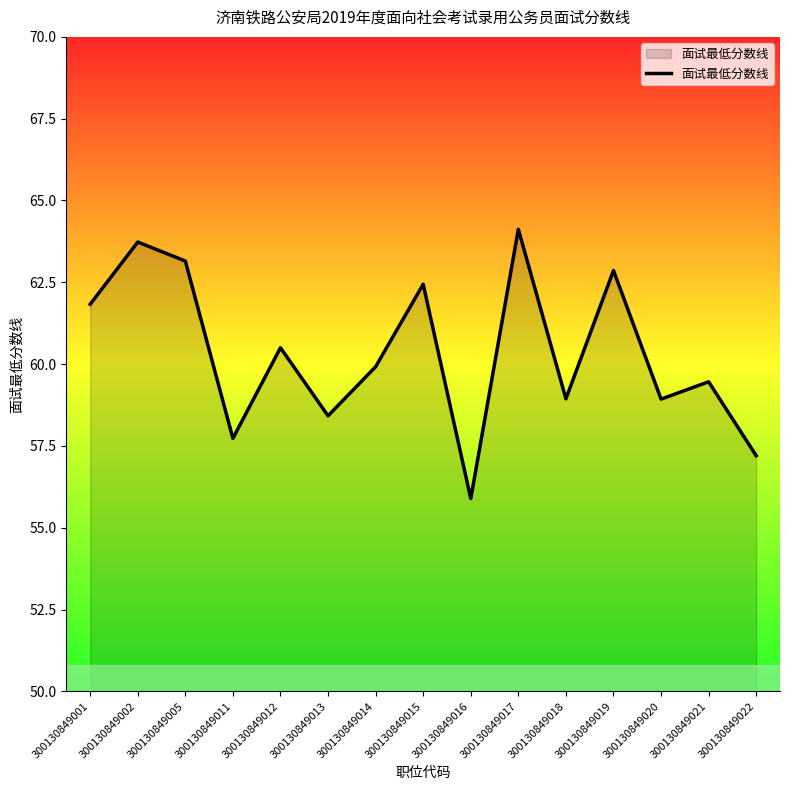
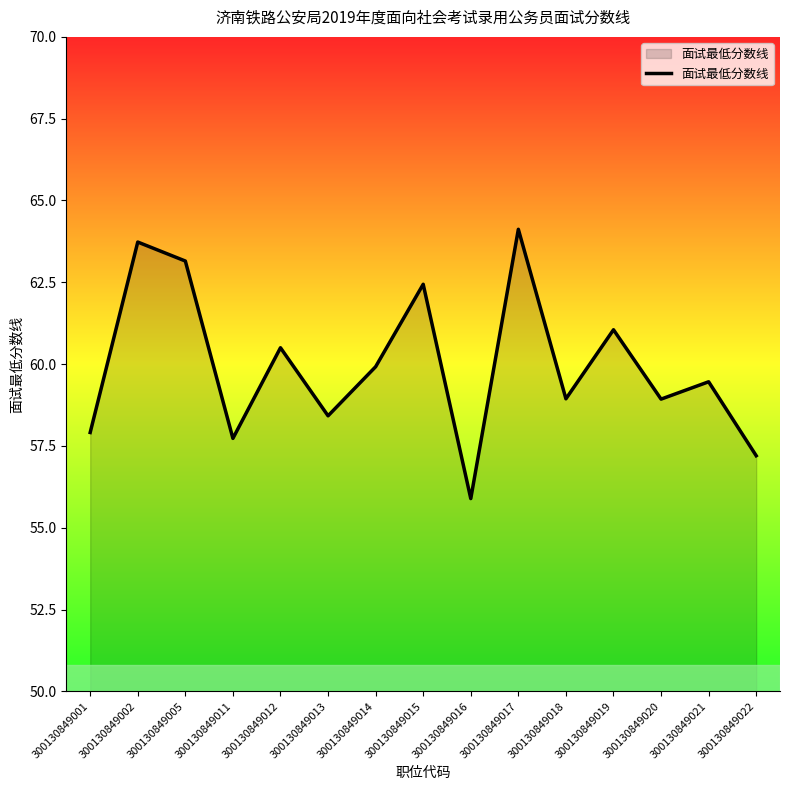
  {
-   "300130849001": 61.8,
+   "300130849001": 57.9,
    "300130849002": 63.7,
    "300130849005": 63.2,
    "300130849011": 57.7,
    "300130849012": 60.5,
    "300130849013": 58.4,
    "300130849014": 59.9,
    "300130849015": 62.4,
    "300130849016": 55.9,
    "300130849017": 64.1,
    "300130849018": 58.9,
-   "300130849019": 62.9,
+   "300130849019": 61.1,
    "300130849020": 58.9,
    "300130849021": 59.5,
    "300130849022": 57.2
  }
